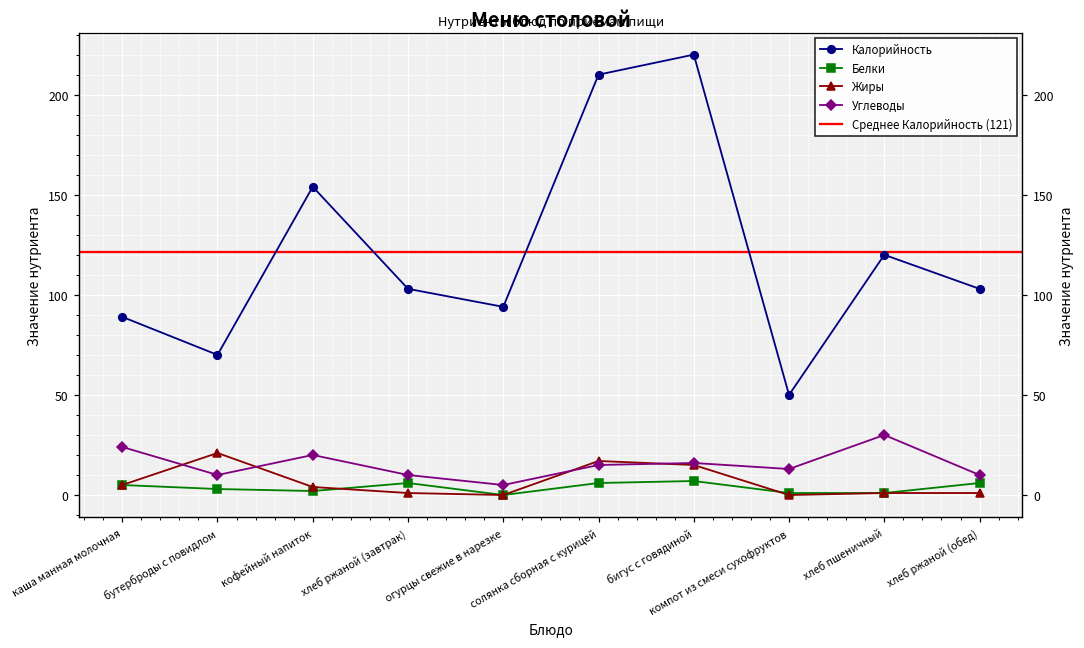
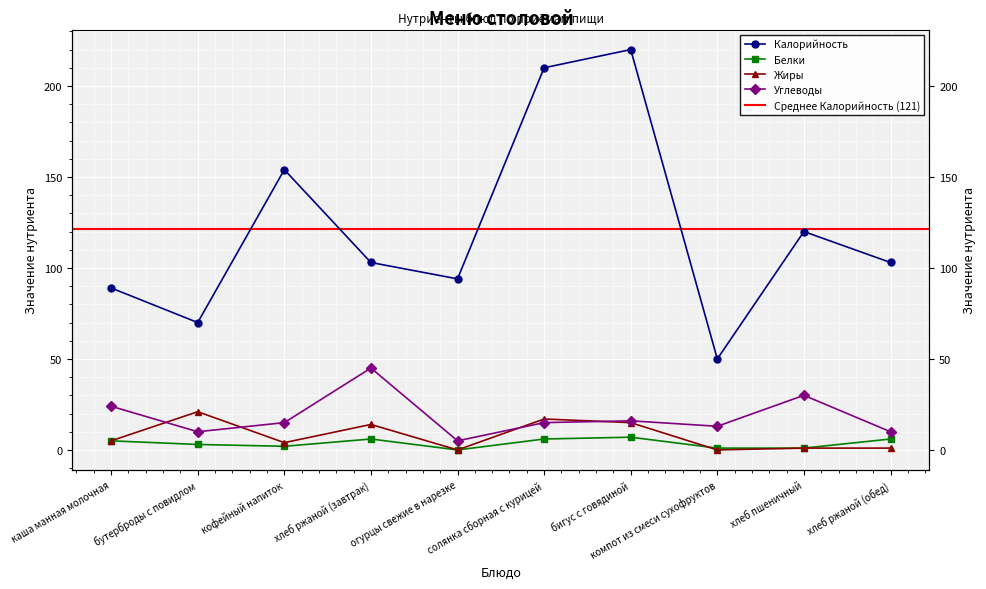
  {
    "Калорийность": {
      "каша манная молочная": 89,
      "бутерброды с повидлом": 70,
      "кофейный напиток": 154,
      "хлеб ржаной (завтрак)": 103,
      "огурцы свежие в нарезке": 94,
      "солянка сборная с курицей": 210,
      "бигус с говядиной": 220,
      "компот из смеси сухофруктов": 50,
      "хлеб пшеничный": 120,
      "хлеб ржаной (обед)": 103
    },
    "Белки": {
      "бутерброды с повидлом": 3,
      "кофейный напиток": 2,
      "хлеб ржаной (завтрак)": 6,
      "солянка сборная с курицей": 6,
      "бигус с говядиной": 7,
      "хлеб ржаной (обед)": 6
    },
    "Жиры": {
      "бутерброды с повидлом": 21,
      "кофейный напиток": 4,
-     "хлеб ржаной (завтрак)": 1,
+     "хлеб ржаной (завтрак)": 14,
      "солянка сборная с курицей": 17,
      "хлеб ржаной (обед)": 1
    },
    "Углеводы": {
      "каша манная молочная": 24,
      "бутерброды с повидлом": 10,
-     "кофейный напиток": 20,
-     "хлеб ржаной (завтрак)": 10,
+     "кофейный напиток": 15,
+     "хлеб ржаной (завтрак)": 45,
      "огурцы свежие в нарезке": 5,
      "солянка сборная с курицей": 15,
      "компот из смеси сухофруктов": 13,
      "хлеб пшеничный": 30,
      "хлеб ржаной (обед)": 10
    }
  }
